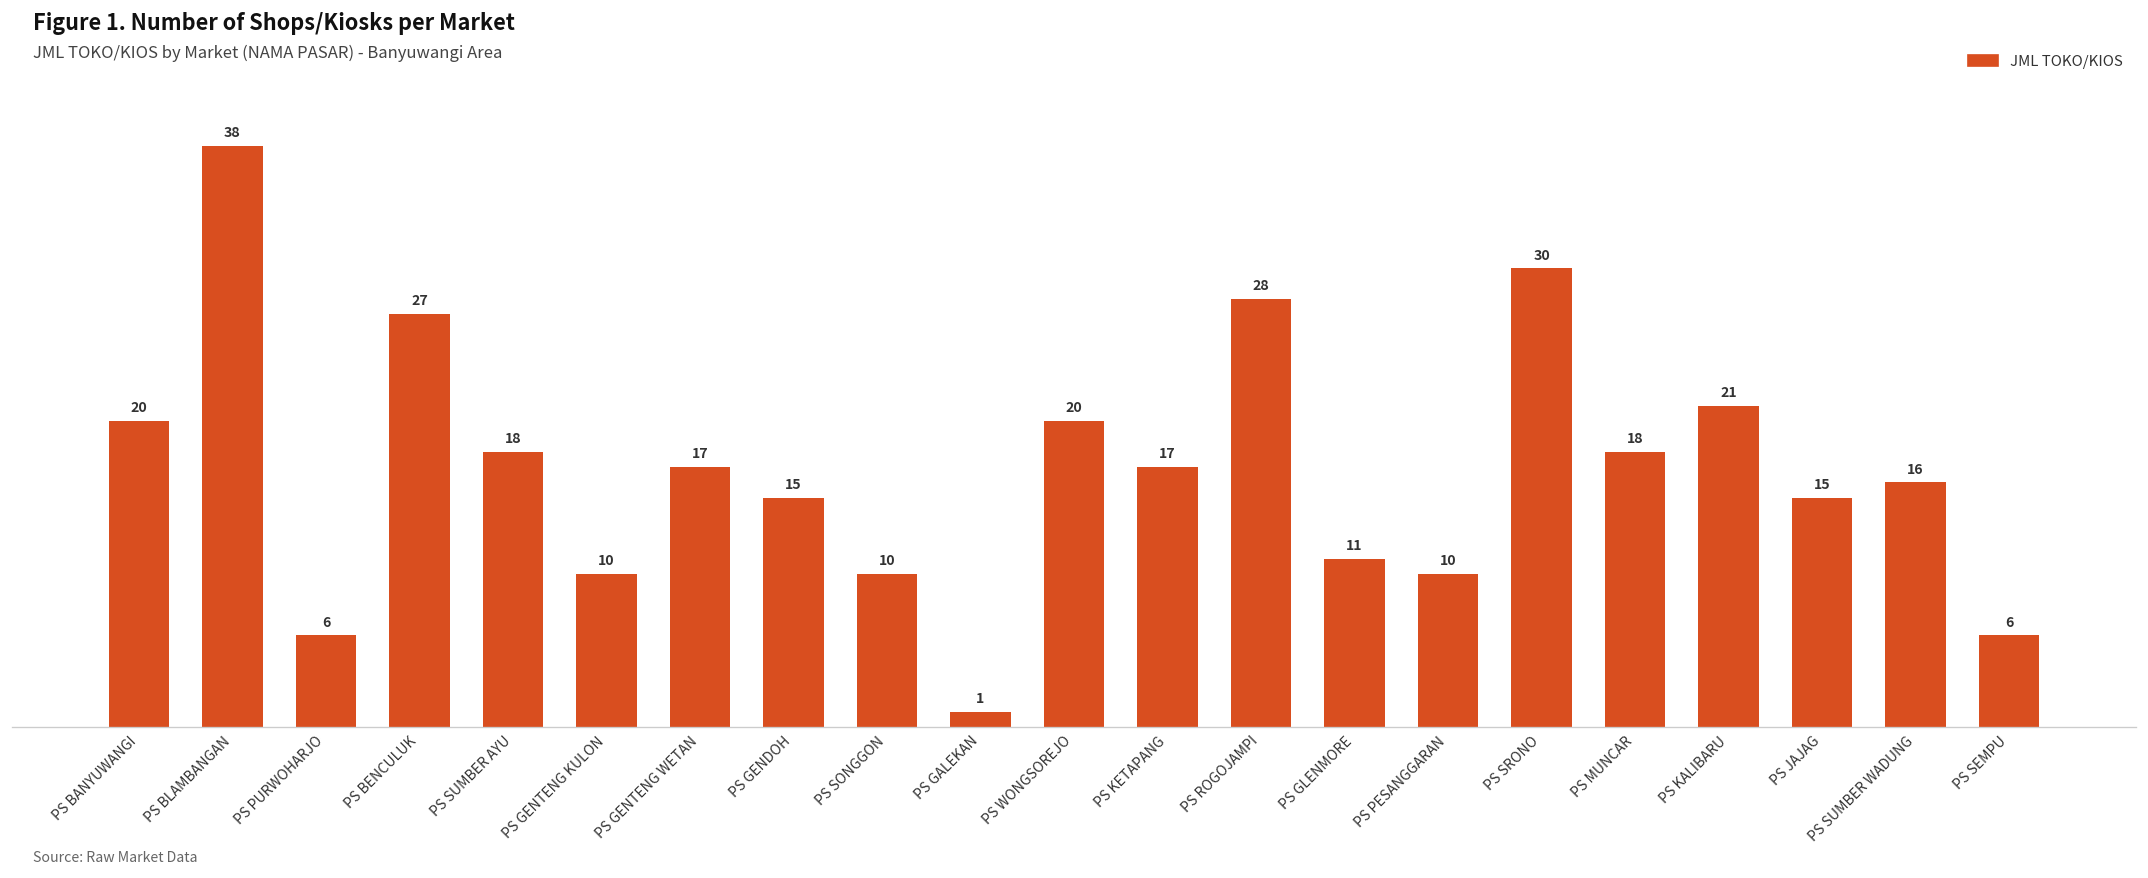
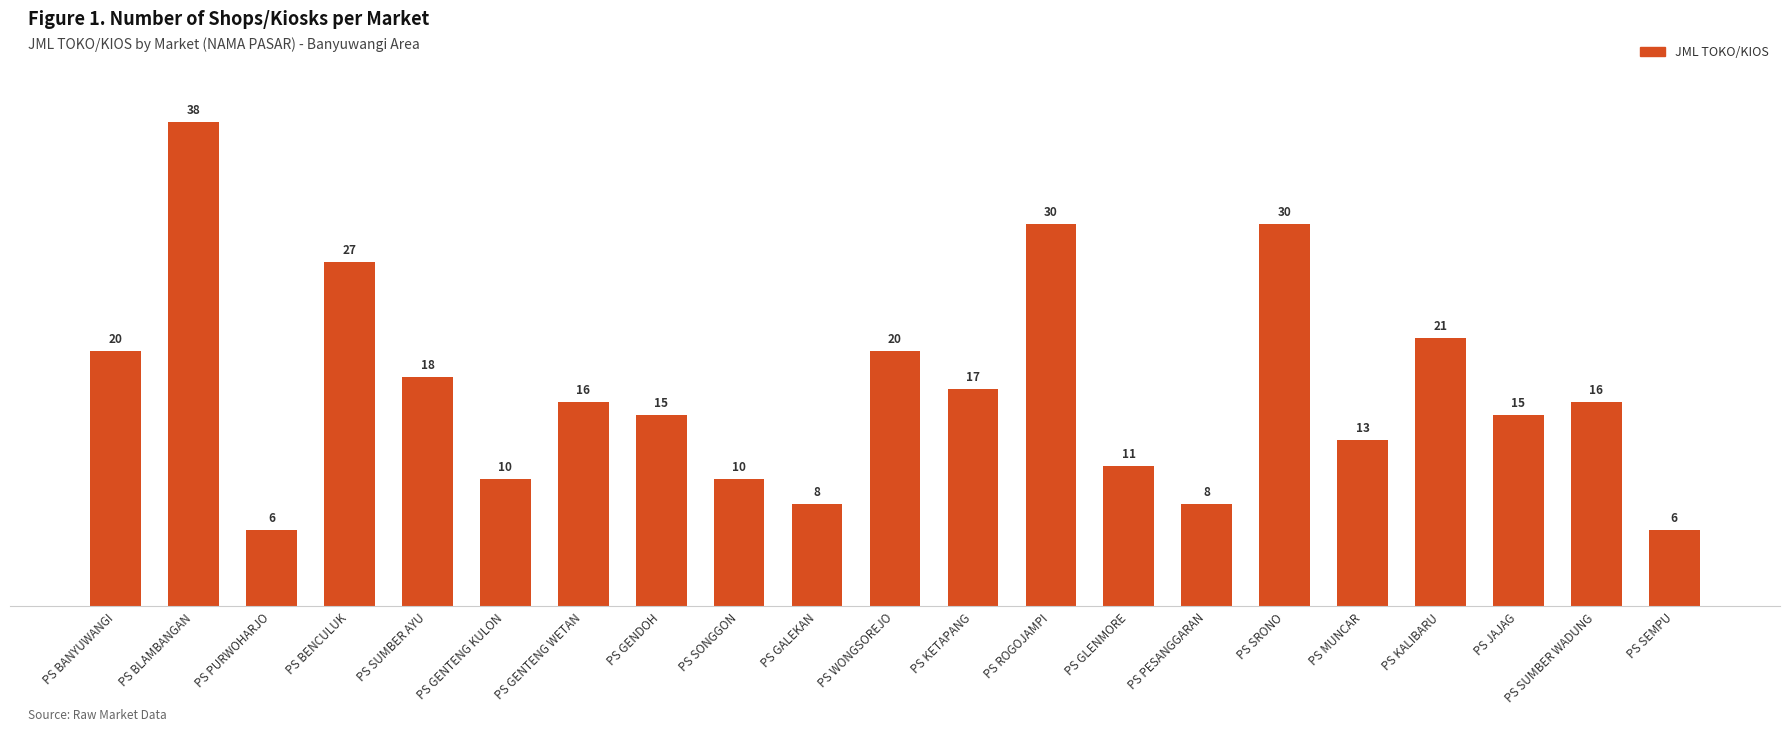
  {
    "PS BANYUWANGI": 20,
    "PS BLAMBANGAN": 38,
    "PS PURWOHARJO": 6,
    "PS BENCULUK": 27,
    "PS SUMBER AYU": 18,
    "PS GENTENG KULON": 10,
-   "PS GENTENG WETAN": 17,
+   "PS GENTENG WETAN": 16,
    "PS GENDOH": 15,
    "PS SONGGON": 10,
-   "PS GALEKAN": 1,
+   "PS GALEKAN": 8,
    "PS WONGSOREJO": 20,
    "PS KETAPANG": 17,
-   "PS ROGOJAMPI": 28,
+   "PS ROGOJAMPI": 30,
    "PS GLENMORE": 11,
-   "PS PESANGGARAN": 10,
+   "PS PESANGGARAN": 8,
    "PS SRONO": 30,
-   "PS MUNCAR": 18,
+   "PS MUNCAR": 13,
    "PS KALIBARU": 21,
    "PS JAJAG": 15,
    "PS SUMBER WADUNG": 16,
    "PS SEMPU": 6
  }
